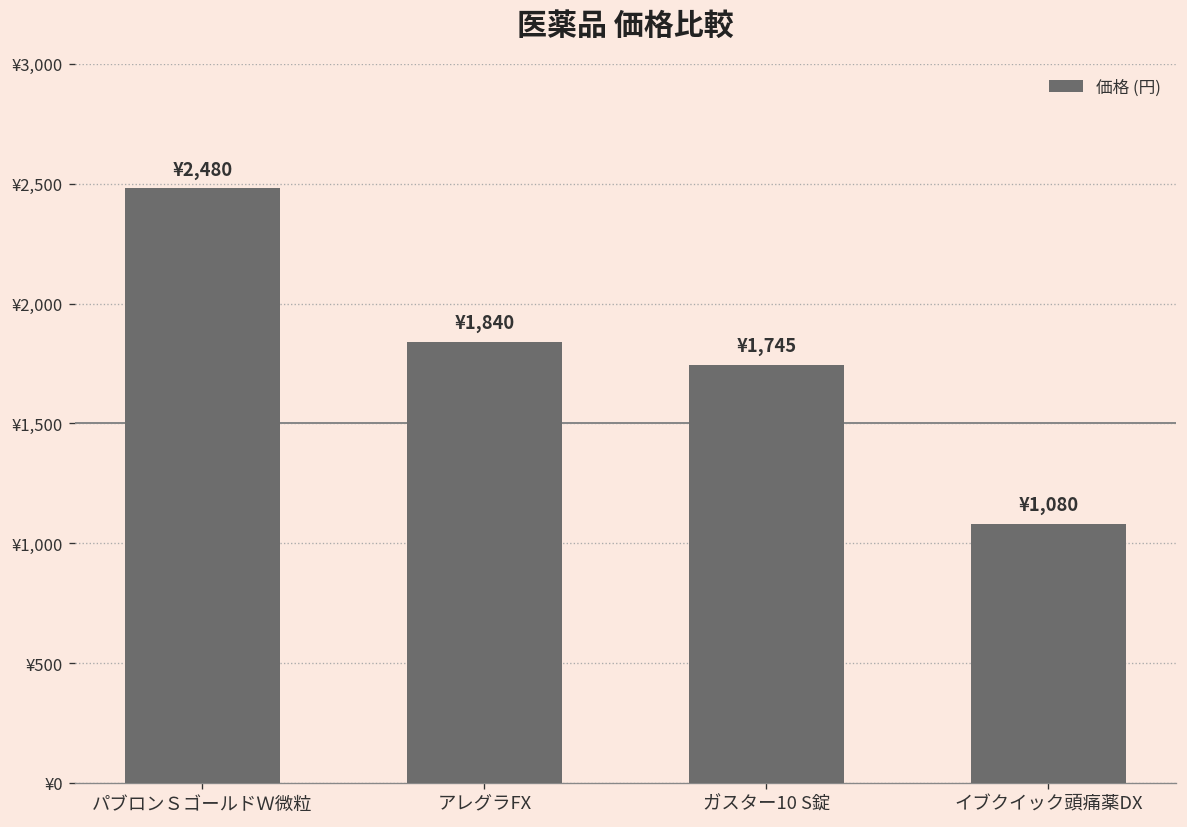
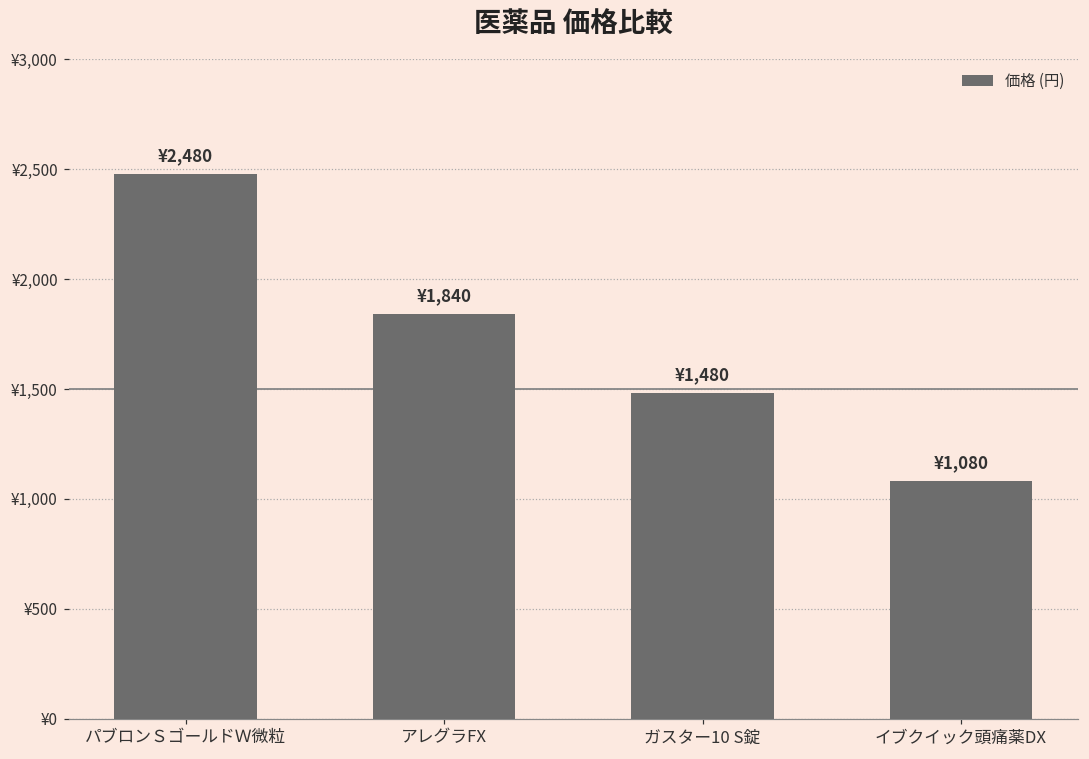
  {
    "パブロンＳゴールドＷ微粒": "¥2,480",
    "アレグラFX": "¥1,840",
-   "ガスター10 S錠": "¥1,745",
+   "ガスター10 S錠": "¥1,480",
    "イブクイック頭痛薬DX": "¥1,080"
  }
